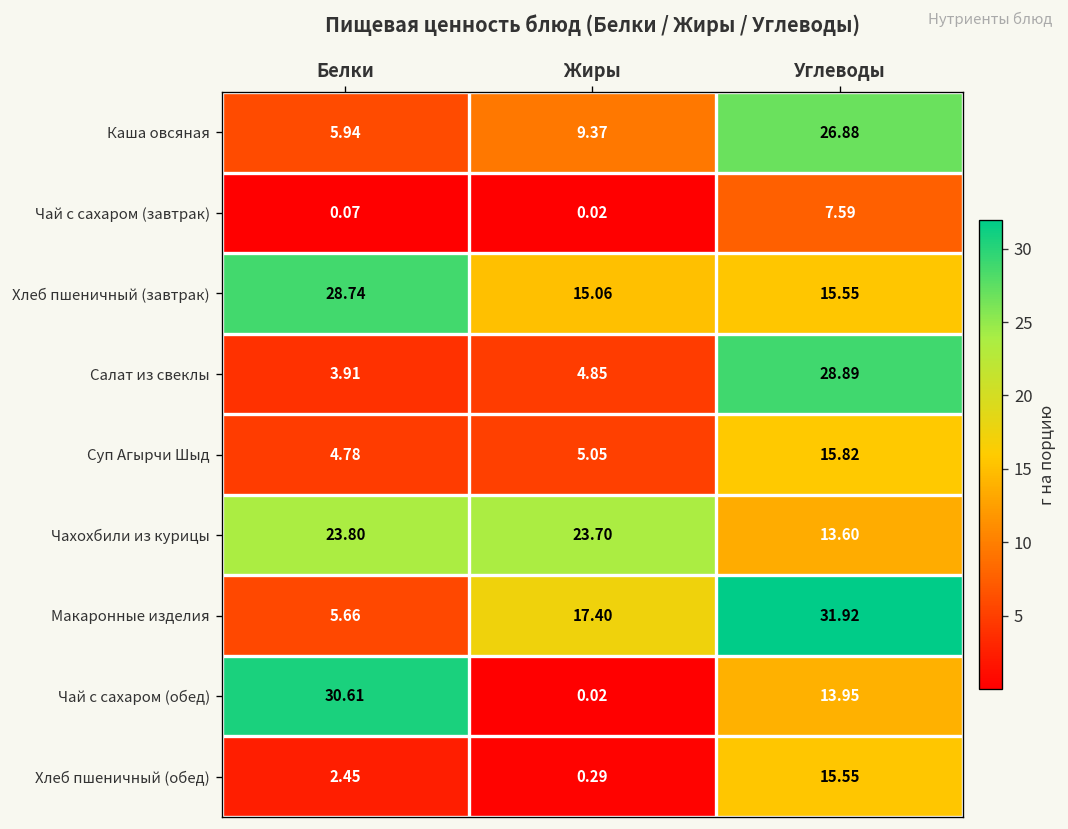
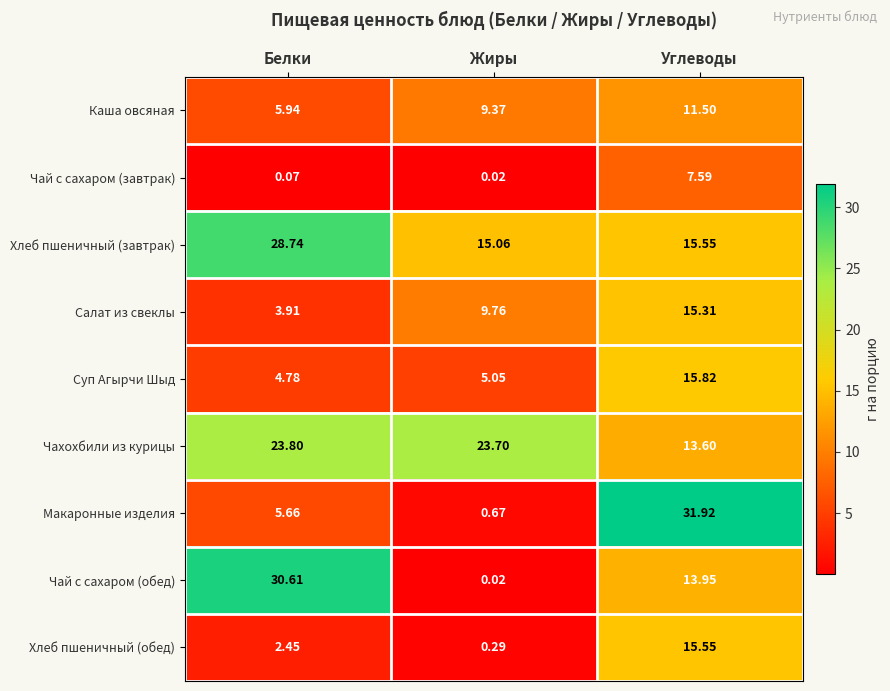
  {
    "Каша овсяная": {
      "Белки": 5.94,
      "Жиры": 9.37,
-     "Углеводы": 26.88
+     "Углеводы": 11.50
    },
    "Чай с сахаром (завтрак)": {
      "Белки": 0.07,
      "Жиры": 0.02,
      "Углеводы": 7.59
    },
    "Хлеб пшеничный (завтрак)": {
      "Белки": 28.74,
      "Жиры": 15.06,
      "Углеводы": 15.55
    },
    "Салат из свеклы": {
      "Белки": 3.91,
-     "Жиры": 4.85,
-     "Углеводы": 28.89
+     "Жиры": 9.76,
+     "Углеводы": 15.31
    },
    "Суп Агырчи Шыд": {
      "Белки": 4.78,
      "Жиры": 5.05,
      "Углеводы": 15.82
    },
    "Чахохбили из курицы": {
      "Белки": 23.80,
      "Жиры": 23.70,
      "Углеводы": 13.60
    },
    "Макаронные изделия": {
      "Белки": 5.66,
-     "Жиры": 17.40,
+     "Жиры": 0.67,
      "Углеводы": 31.92
    },
    "Чай с сахаром (обед)": {
      "Белки": 30.61,
      "Жиры": 0.02,
      "Углеводы": 13.95
    },
    "Хлеб пшеничный (обед)": {
      "Белки": 2.45,
      "Жиры": 0.29,
      "Углеводы": 15.55
    }
  }
